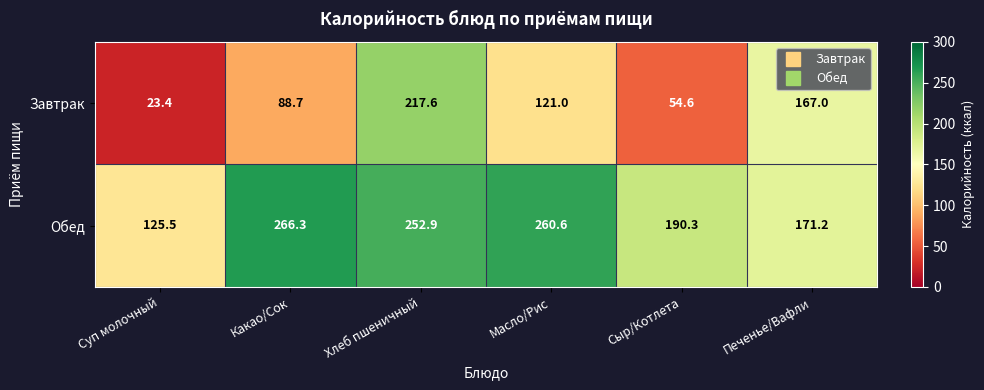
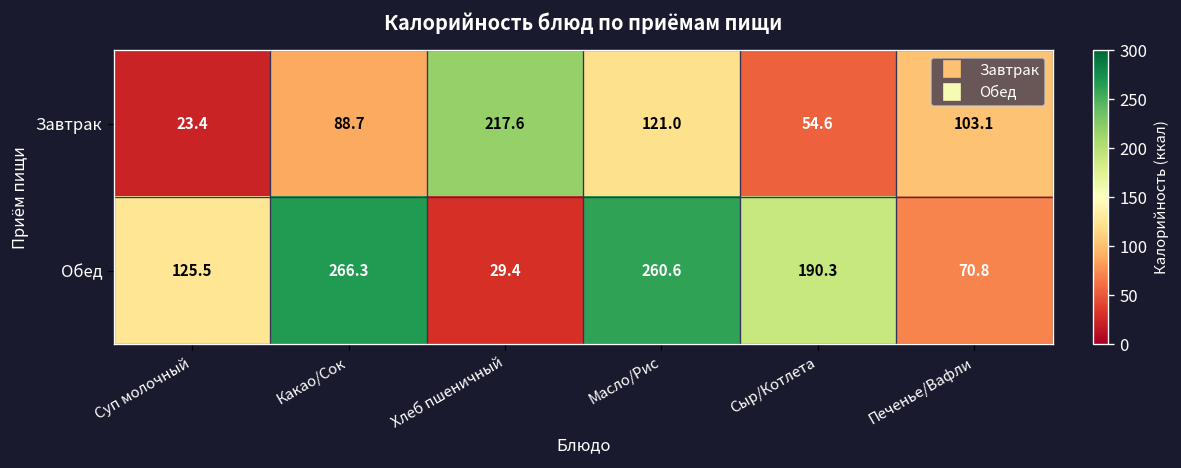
  {
    "Завтрак": {
      "Суп молочный": 23.4,
      "Какао/Сок": 88.7,
      "Хлеб пшеничный": 217.6,
      "Масло/Рис": 121.0,
      "Сыр/Котлета": 54.6,
-     "Печенье/Вафли": 167.0
+     "Печенье/Вафли": 103.1
    },
    "Обед": {
      "Суп молочный": 125.5,
      "Какао/Сок": 266.3,
-     "Хлеб пшеничный": 252.9,
+     "Хлеб пшеничный": 29.4,
      "Масло/Рис": 260.6,
      "Сыр/Котлета": 190.3,
-     "Печенье/Вафли": 171.2
+     "Печенье/Вафли": 70.8
    }
  }
